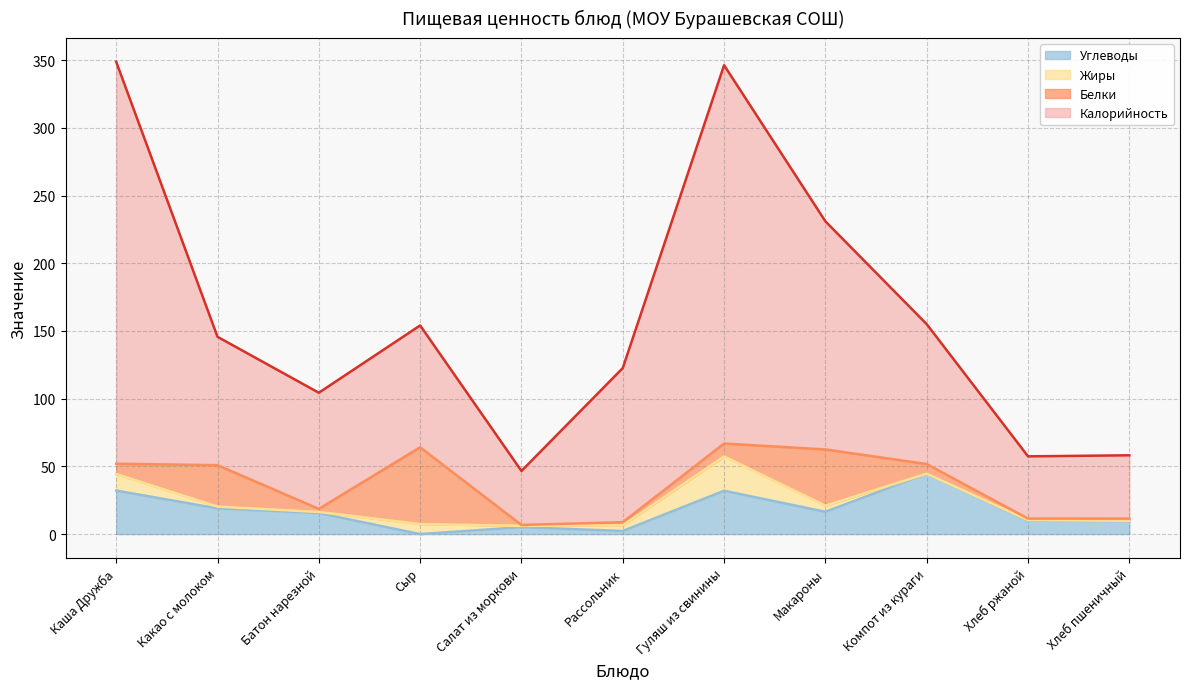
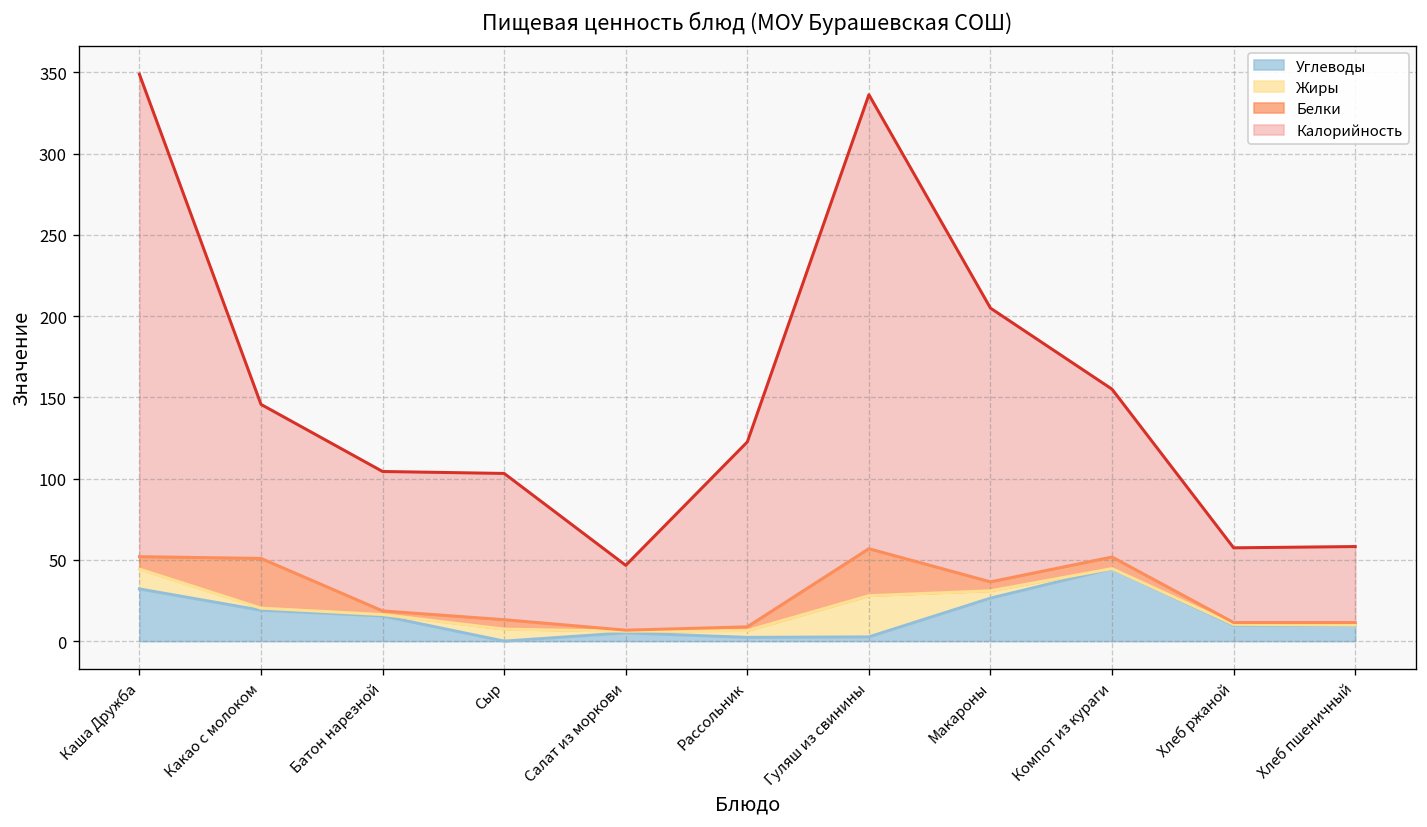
  {
    "Углеводы": {
      "Каша Дружба": 32,
      "Сыр": 0,
      "Рассольник": 2,
-     "Гуляш из свинины": 32,
-     "Макароны": 16
+     "Гуляш из свинины": 3,
+     "Макароны": 26
    },
    "Белки": {
      "Каша Дружба": 8,
      "Какао с молоком": 31,
      "Батон нарезной": 2,
-     "Сыр": 57,
+     "Сыр": 6,
      "Рассольник": 2,
-     "Гуляш из свинины": 10,
-     "Макароны": 42,
+     "Гуляш из свинины": 29,
+     "Макароны": 6,
      "Компот из кураги": 7
    }
  }
